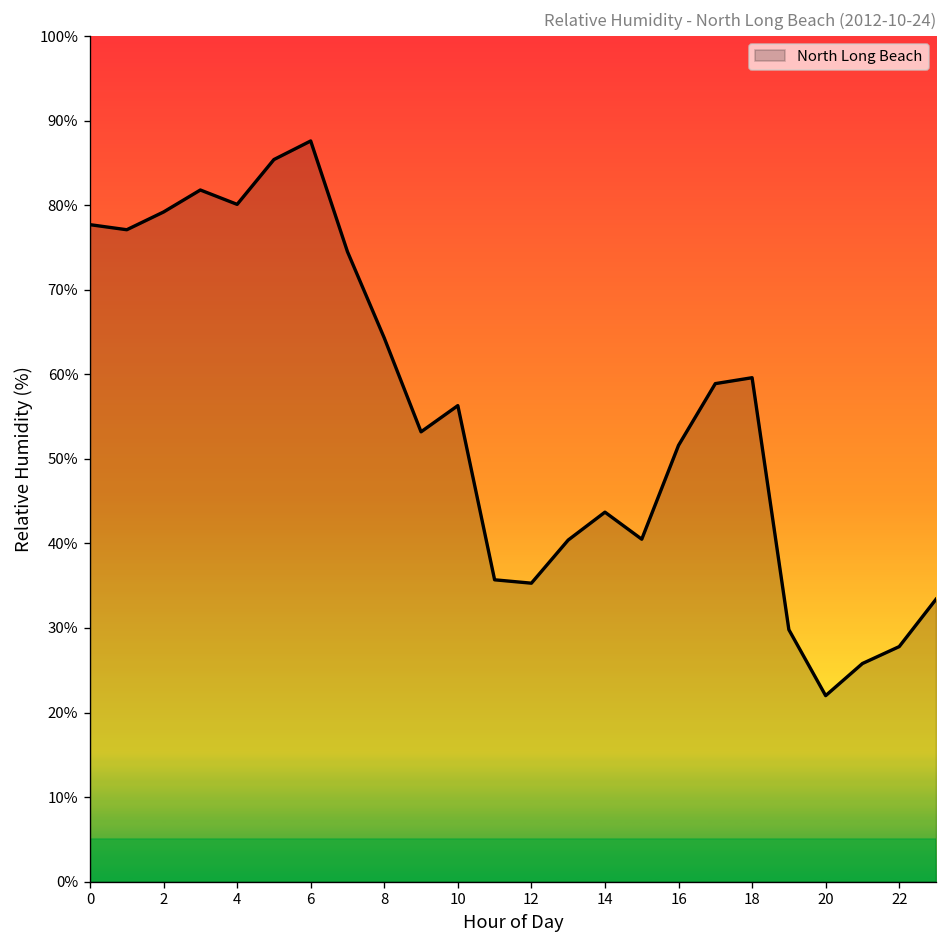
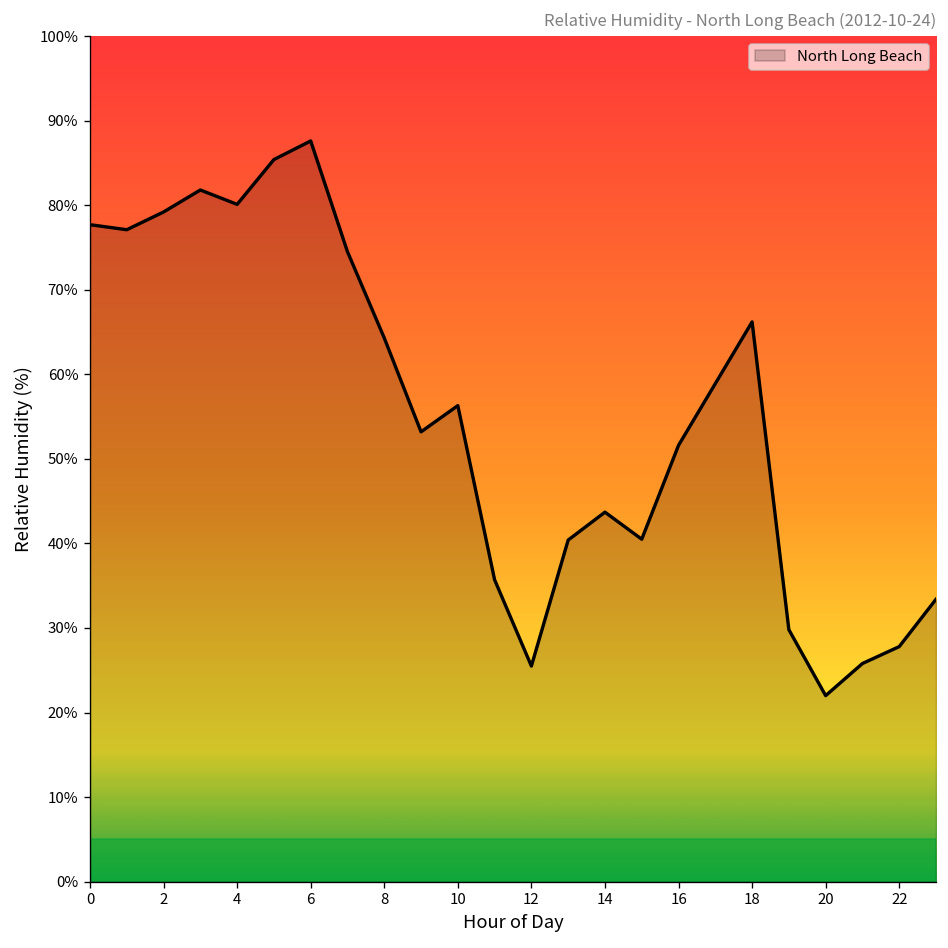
  {
    "0": "78%",
    "2": "79%",
    "4": "80%",
    "6": "88%",
    "8": "64%",
    "10": "56%",
-   "12": "35%",
+   "12": "26%",
    "14": "44%",
    "16": "52%",
-   "18": "60%",
+   "18": "66%",
    "20": "22%",
    "22": "28%"
  }
